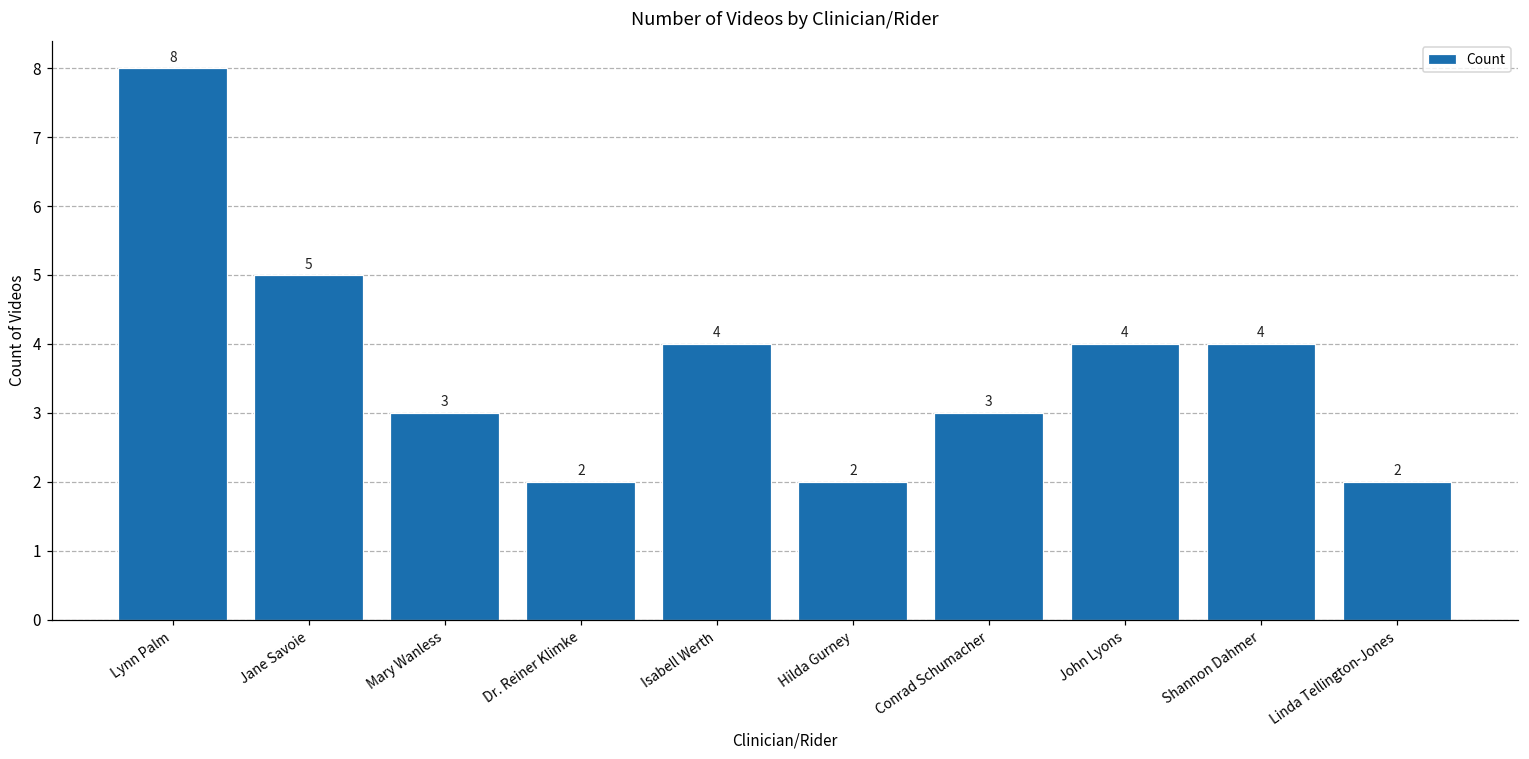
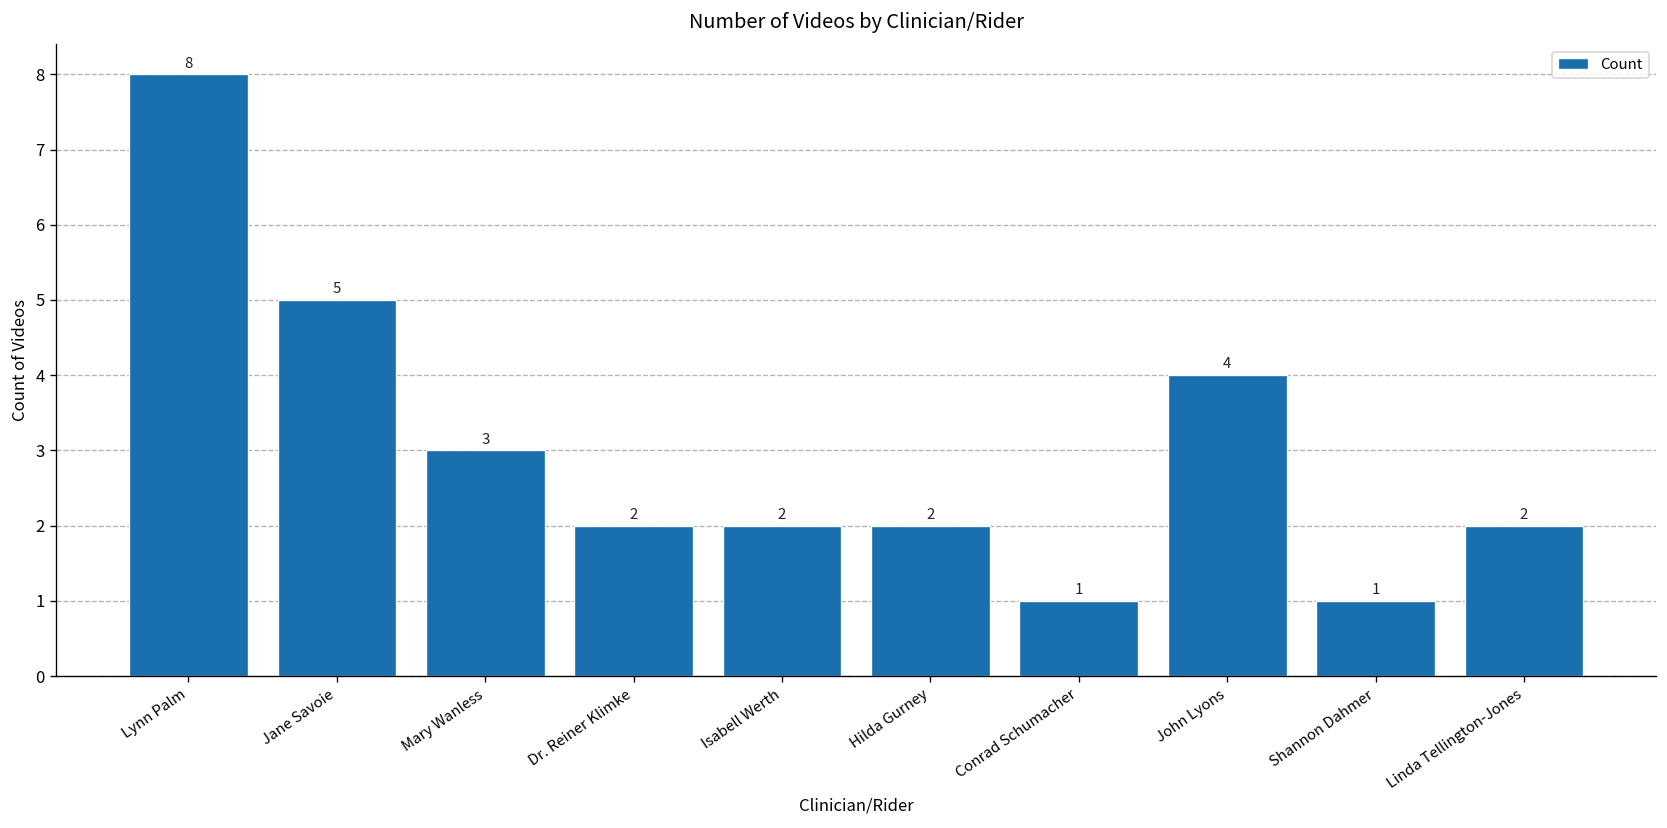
  {
    "Lynn Palm": 8,
    "Jane Savoie": 5,
    "Mary Wanless": 3,
    "Dr. Reiner Klimke": 2,
-   "Isabell Werth": 4,
+   "Isabell Werth": 2,
    "Hilda Gurney": 2,
-   "Conrad Schumacher": 3,
+   "Conrad Schumacher": 1,
    "John Lyons": 4,
-   "Shannon Dahmer": 4,
+   "Shannon Dahmer": 1,
    "Linda Tellington-Jones": 2
  }
